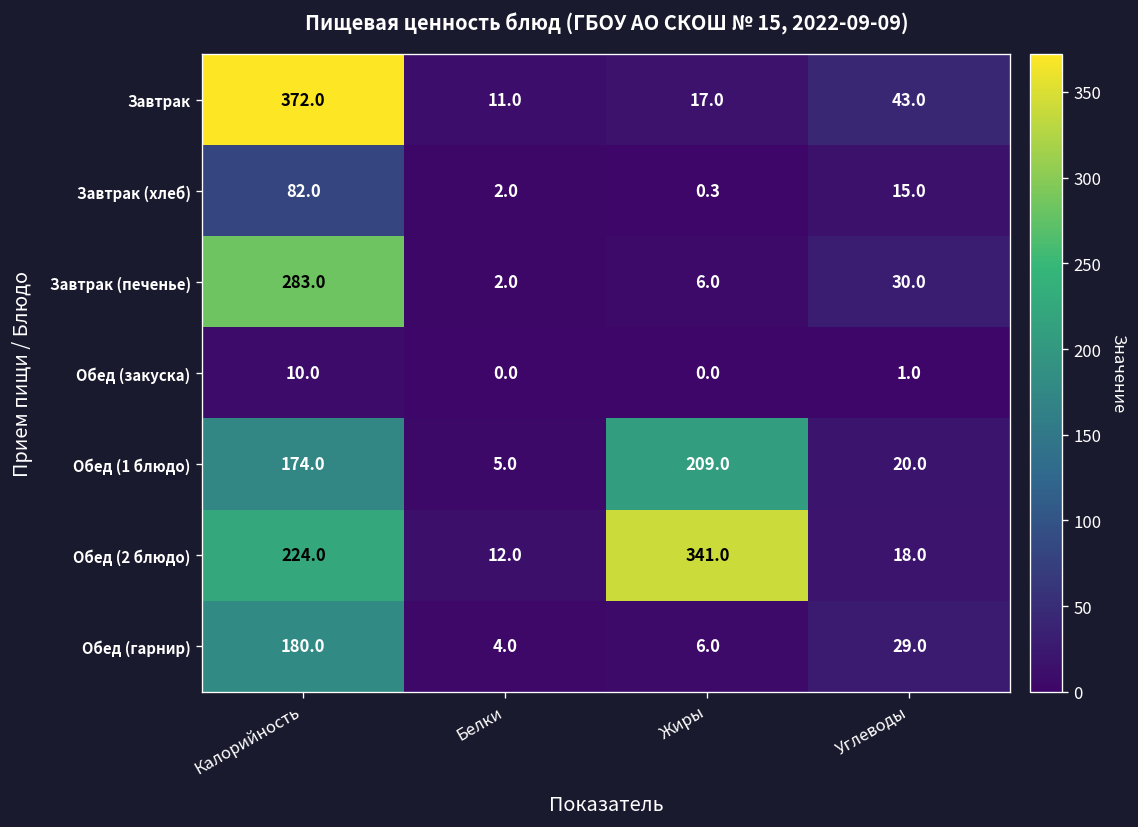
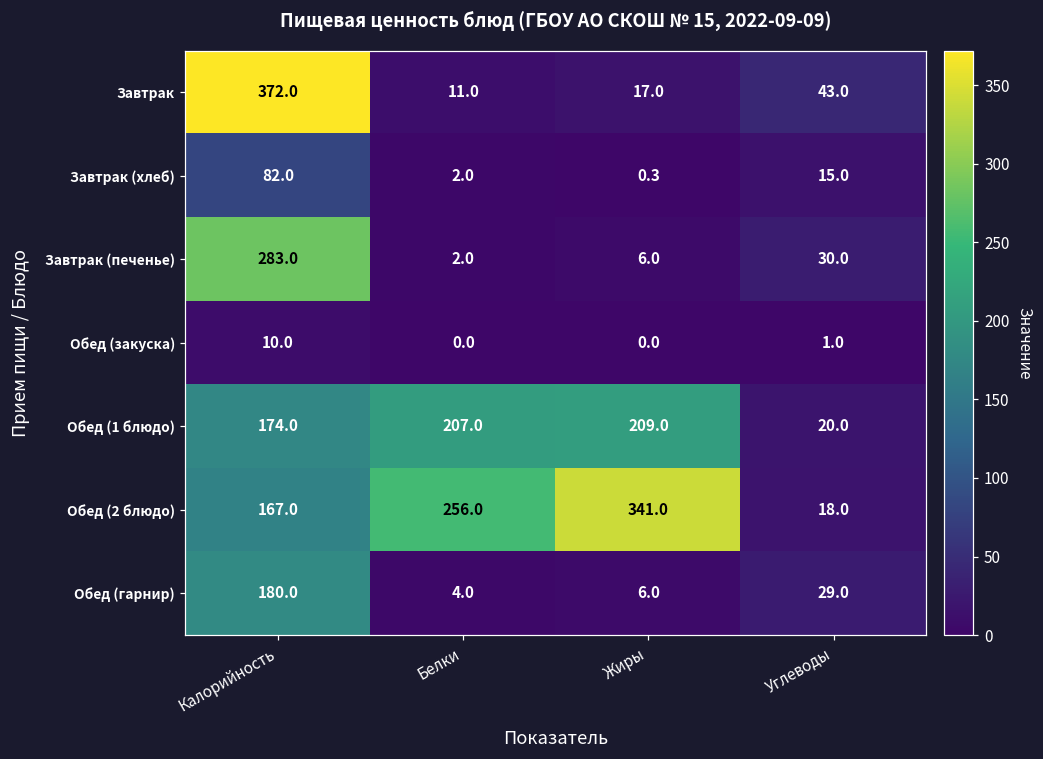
  {
    "Завтрак": {
      "Калорийность": 372.0,
      "Белки": 11.0,
      "Жиры": 17.0,
      "Углеводы": 43.0
    },
    "Завтрак (хлеб)": {
      "Калорийность": 82.0,
      "Белки": 2.0,
      "Жиры": 0.3,
      "Углеводы": 15.0
    },
    "Завтрак (печенье)": {
      "Калорийность": 283.0,
      "Белки": 2.0,
      "Жиры": 6.0,
      "Углеводы": 30.0
    },
    "Обед (закуска)": {
      "Калорийность": 10.0,
      "Белки": 0.0,
      "Жиры": 0.0,
      "Углеводы": 1.0
    },
    "Обед (1 блюдо)": {
      "Калорийность": 174.0,
-     "Белки": 5.0,
+     "Белки": 207.0,
      "Жиры": 209.0,
      "Углеводы": 20.0
    },
    "Обед (2 блюдо)": {
-     "Калорийность": 224.0,
-     "Белки": 12.0,
+     "Калорийность": 167.0,
+     "Белки": 256.0,
      "Жиры": 341.0,
      "Углеводы": 18.0
    },
    "Обед (гарнир)": {
      "Калорийность": 180.0,
      "Белки": 4.0,
      "Жиры": 6.0,
      "Углеводы": 29.0
    }
  }
